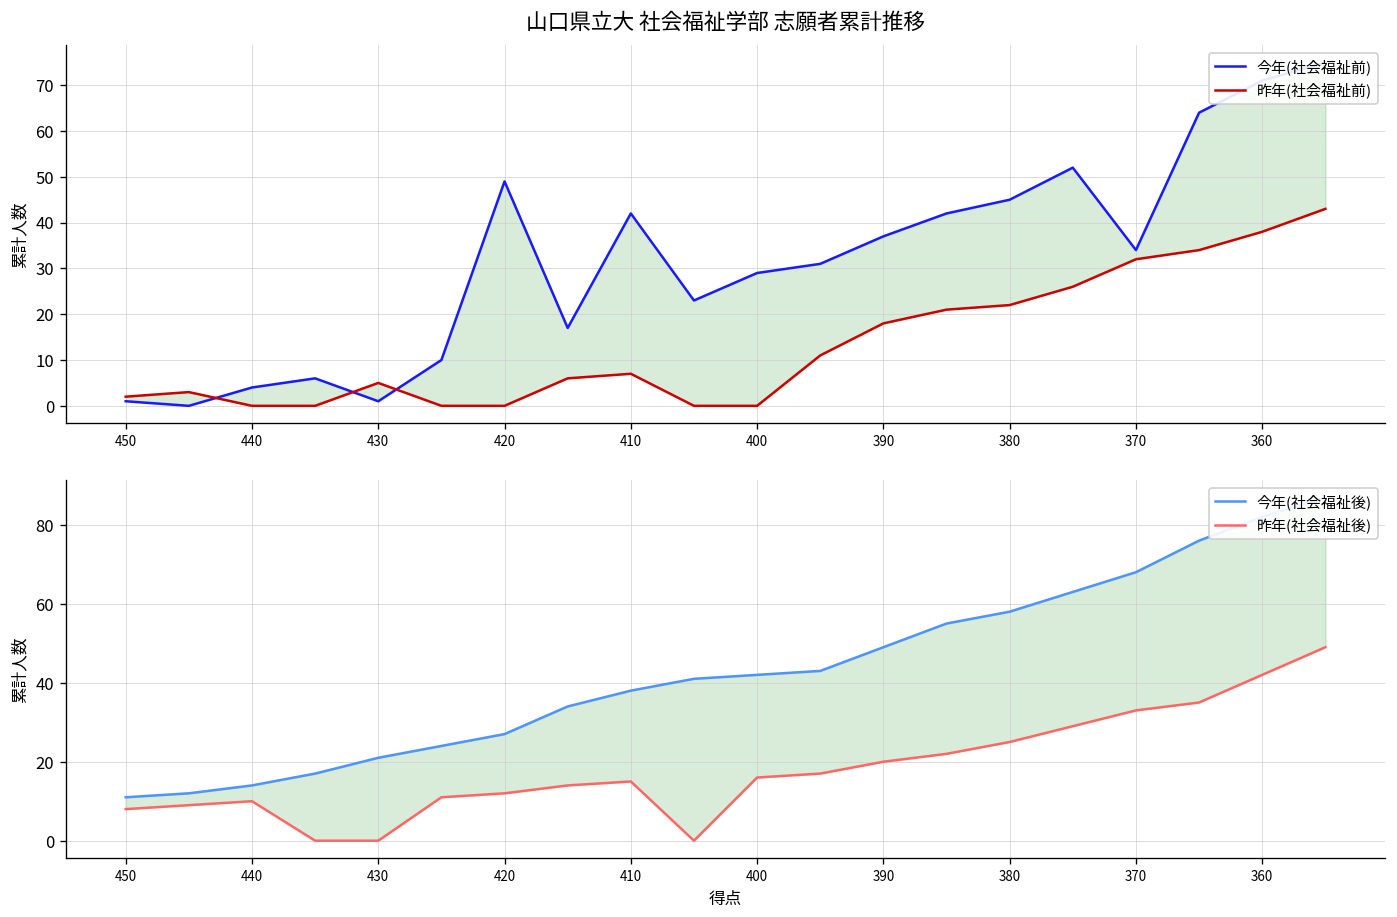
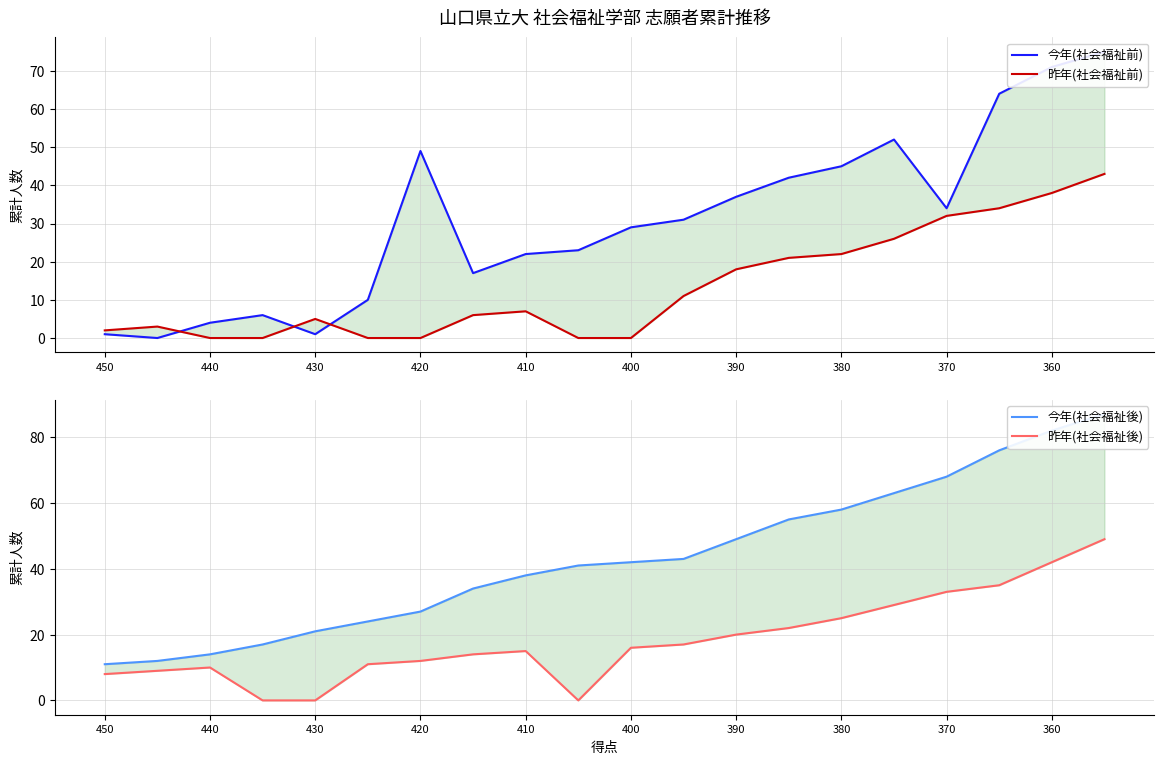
  {
    "山口県立大 社会福祉学部 志願者累計推移": {
      "今年(社会福祉前)": {
        "450": 1,
        "430": 1,
-       "410": 42
+       "410": 22
      },
      "昨年(社会福祉前)": {
        "440": 0,
        "420": 0,
        "410": 7,
        "400": 0,
        "390": 18,
        "380": 22,
        "370": 32,
        "360": 38
      }
    }
  }
